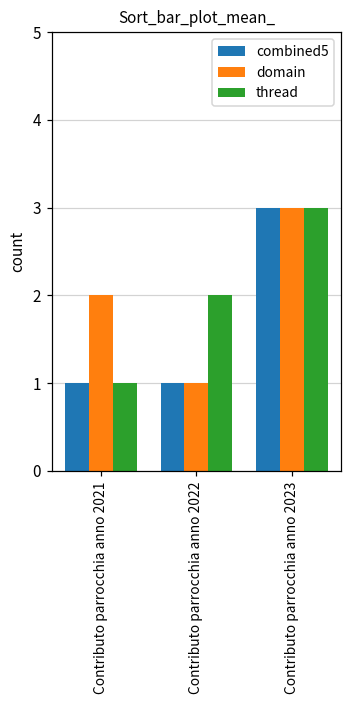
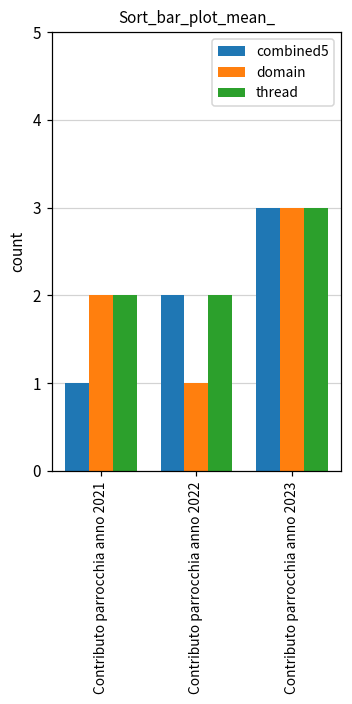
  {
    "combined5": {
      "Contributo parrocchia anno 2021": 1,
-     "Contributo parrocchia anno 2022": 1,
+     "Contributo parrocchia anno 2022": 2,
      "Contributo parrocchia anno 2023": 3
    },
    "domain": {
      "Contributo parrocchia anno 2021": 2,
      "Contributo parrocchia anno 2022": 1,
      "Contributo parrocchia anno 2023": 3
    },
    "thread": {
-     "Contributo parrocchia anno 2021": 1,
+     "Contributo parrocchia anno 2021": 2,
      "Contributo parrocchia anno 2022": 2,
      "Contributo parrocchia anno 2023": 3
    }
  }
